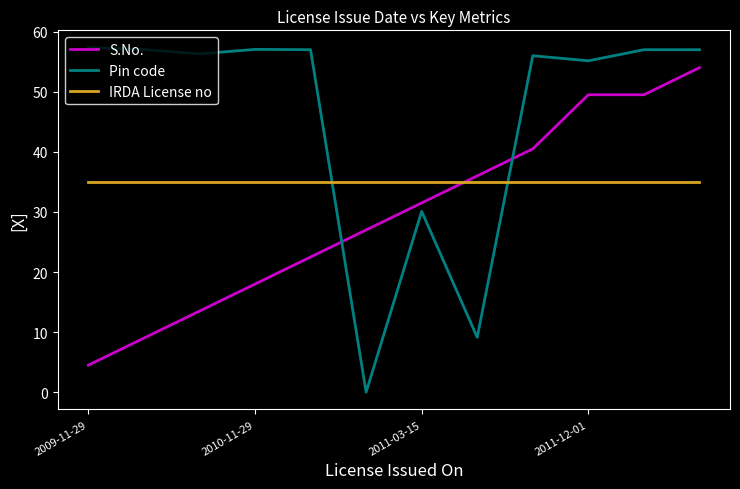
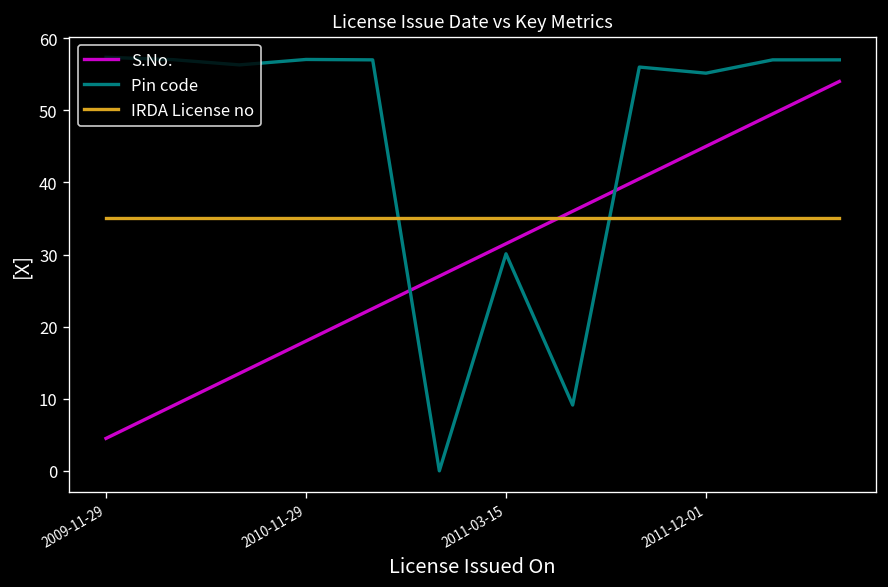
  {
    "S.No.": {
      "2009-11-29": 5,
-     "2011-12-01": 50
+     "2011-12-01": 45
    },
    "Pin code": {
      "2011-12-01": 55
    },
    "IRDA License no": {
      "2009-11-29": 35,
      "2011-12-01": 35
    }
  }
